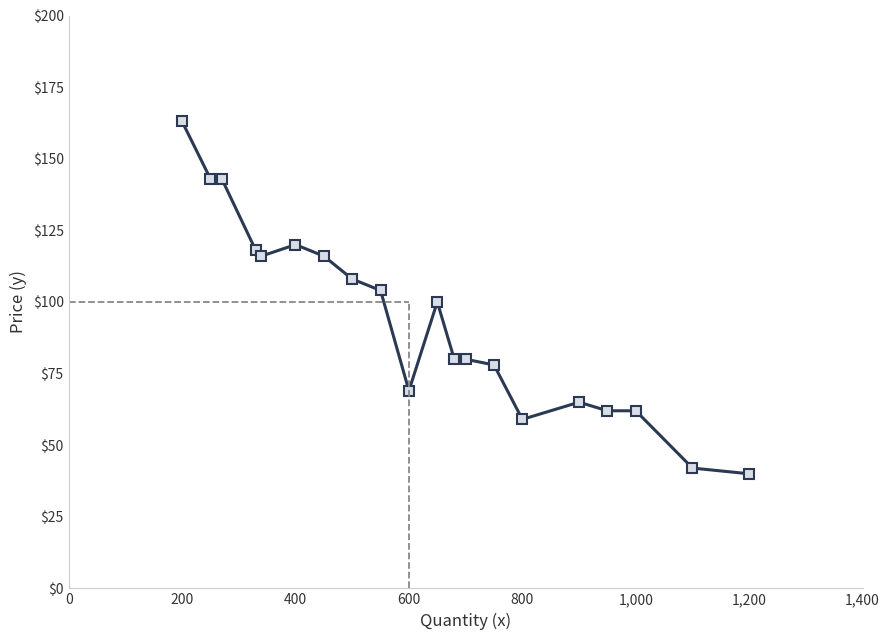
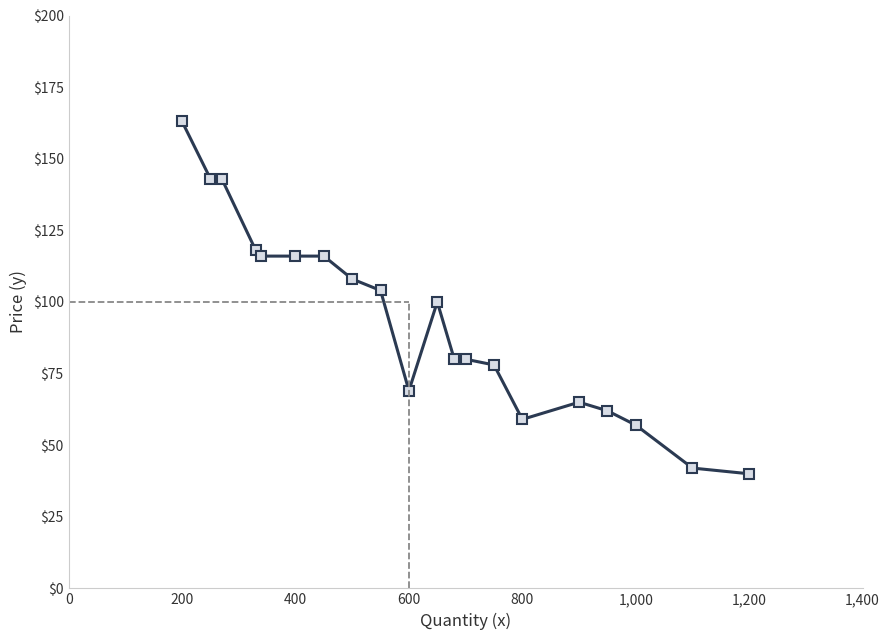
  {
    "200": "$163",
-   "400": "$120",
+   "400": "$116",
    "600": "$69",
    "800": "$59",
-   "1,000": "$62",
+   "1,000": "$57",
    "1,200": "$40"
  }
